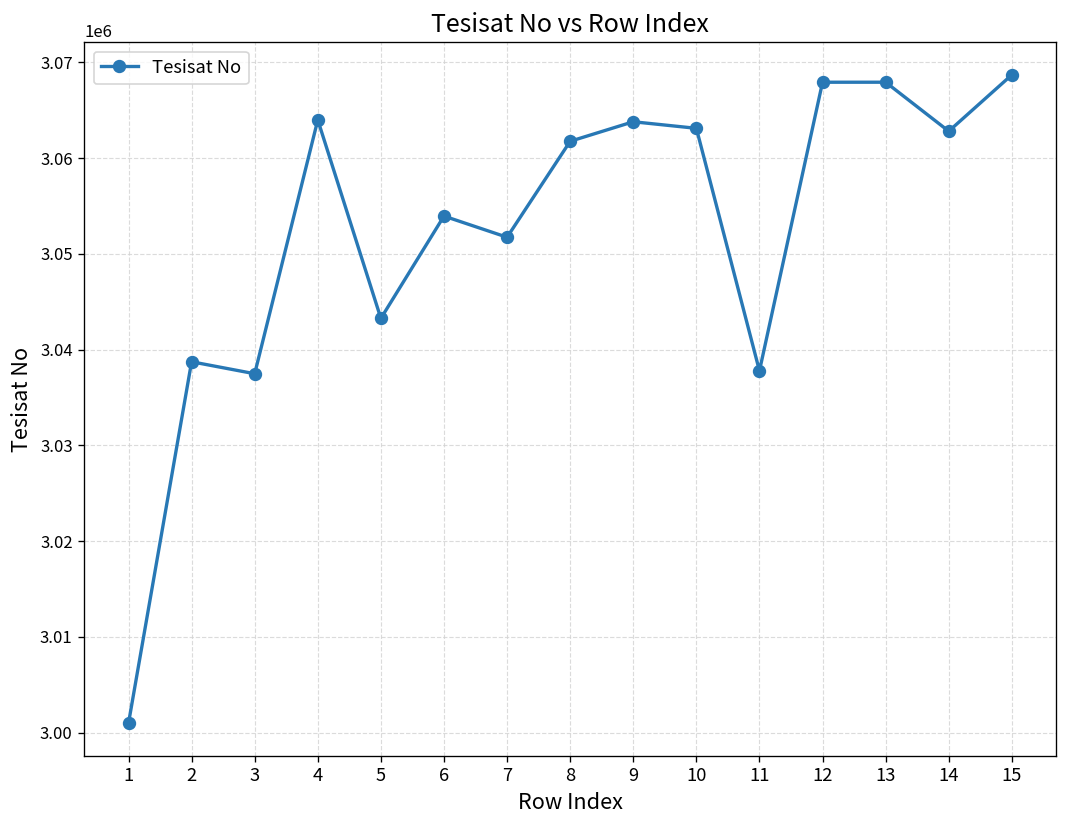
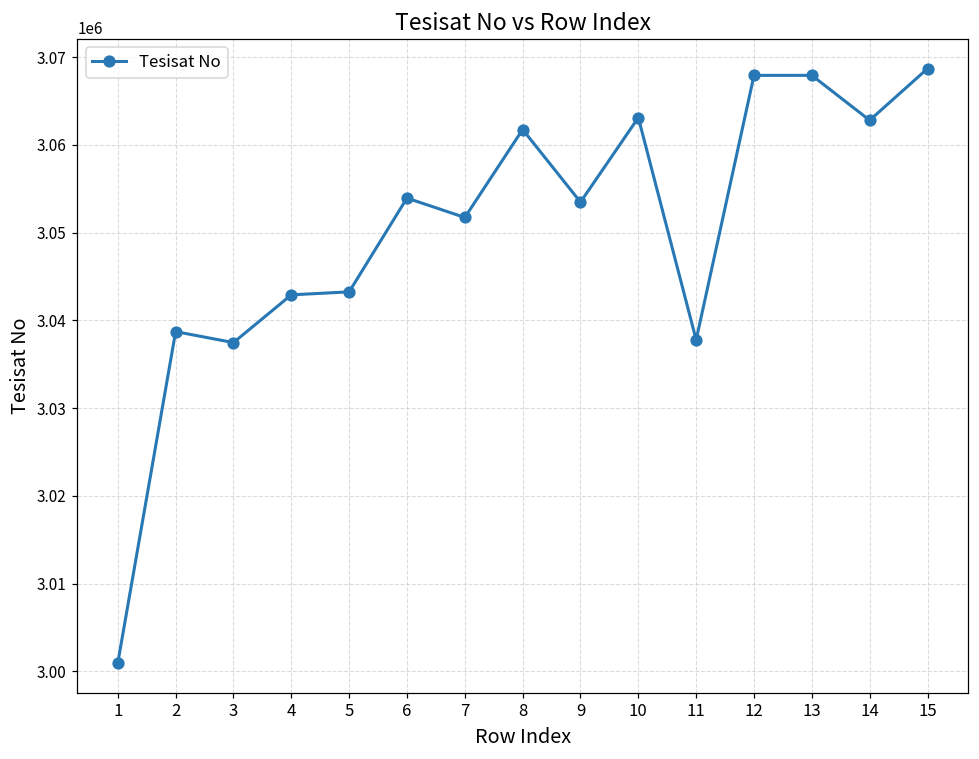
  {
    "1": 3001000,
    "2": 3039000,
    "3": 3037000,
-   "4": 3064000,
+   "4": 3043000,
    "5": 3043000,
    "6": 3054000,
    "7": 3052000,
    "8": 3062000,
-   "9": 3064000,
+   "9": 3053000,
    "10": 3063000,
    "11": 3038000,
    "12": 3068000,
    "13": 3068000,
    "14": 3063000,
    "15": 3069000
  }
